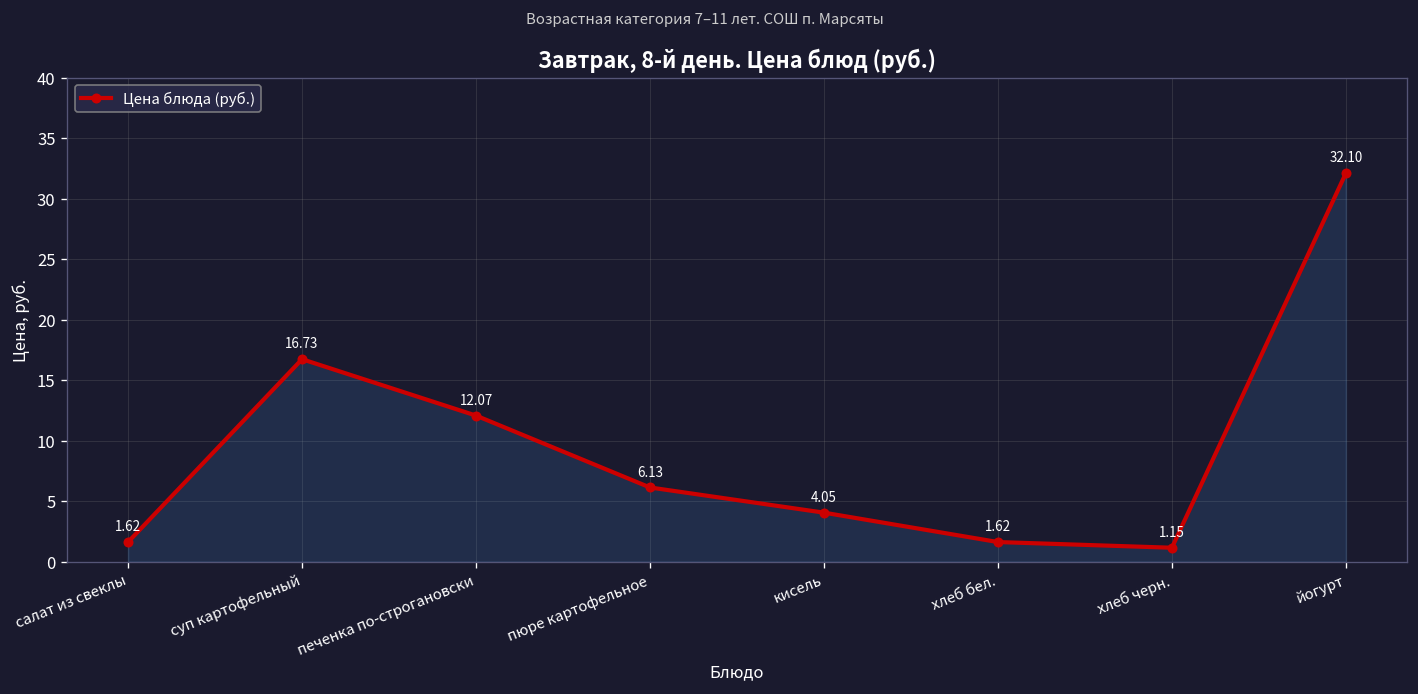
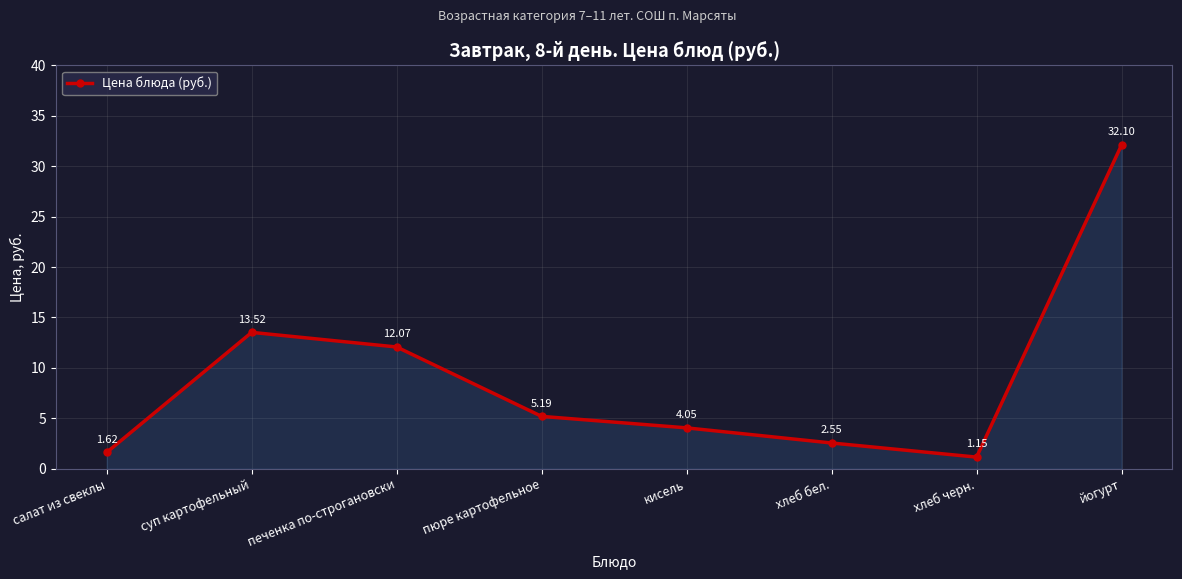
  {
    "салат из свеклы": 1.62,
-   "суп картофельный": 16.73,
+   "суп картофельный": 13.52,
    "печенка по-строгановски": 12.07,
-   "пюре картофельное": 6.13,
+   "пюре картофельное": 5.19,
    "кисель": 4.05,
-   "хлеб бел.": 1.62,
+   "хлеб бел.": 2.55,
    "хлеб черн.": 1.15,
    "йогурт": 32.10
  }
